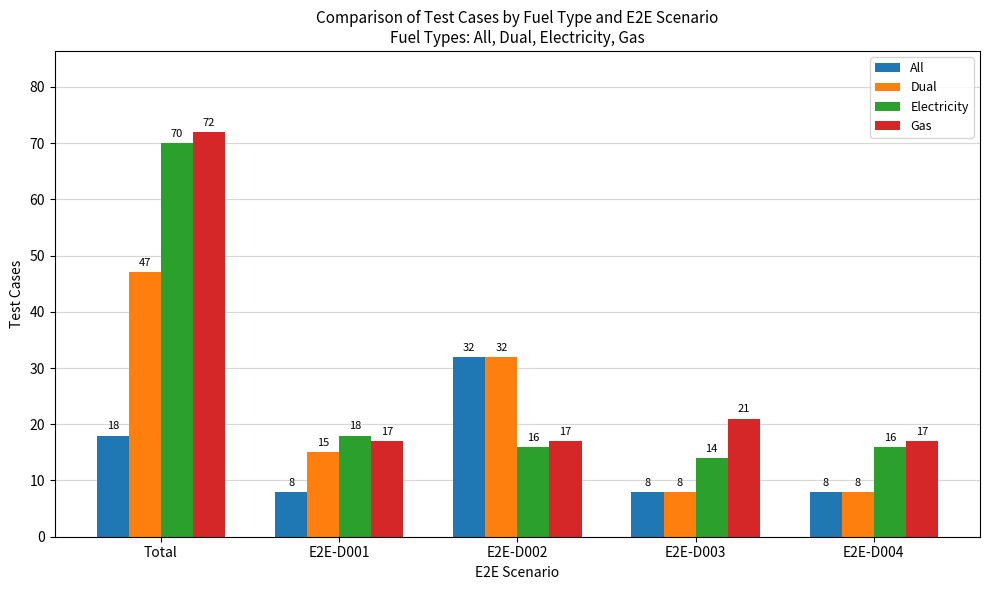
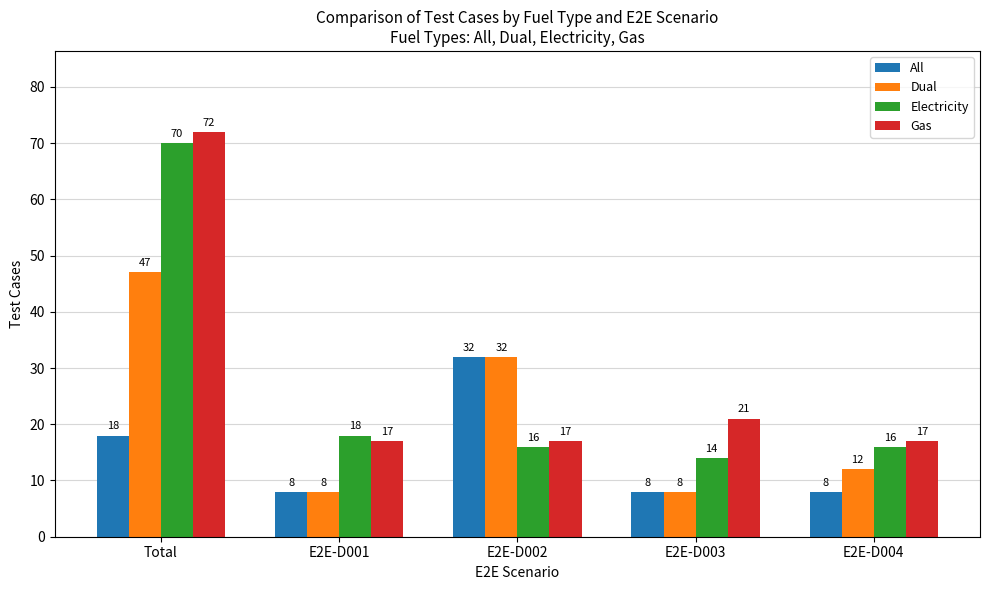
  {
    "All": {
      "Total": 18,
      "E2E-D001": 8,
      "E2E-D002": 32,
      "E2E-D003": 8,
      "E2E-D004": 8
    },
    "Dual": {
      "Total": 47,
-     "E2E-D001": 15,
+     "E2E-D001": 8,
      "E2E-D002": 32,
      "E2E-D003": 8,
-     "E2E-D004": 8
+     "E2E-D004": 12
    },
    "Electricity": {
      "Total": 70,
      "E2E-D001": 18,
      "E2E-D002": 16,
      "E2E-D003": 14,
      "E2E-D004": 16
    },
    "Gas": {
      "Total": 72,
      "E2E-D001": 17,
      "E2E-D002": 17,
      "E2E-D003": 21,
      "E2E-D004": 17
    }
  }
